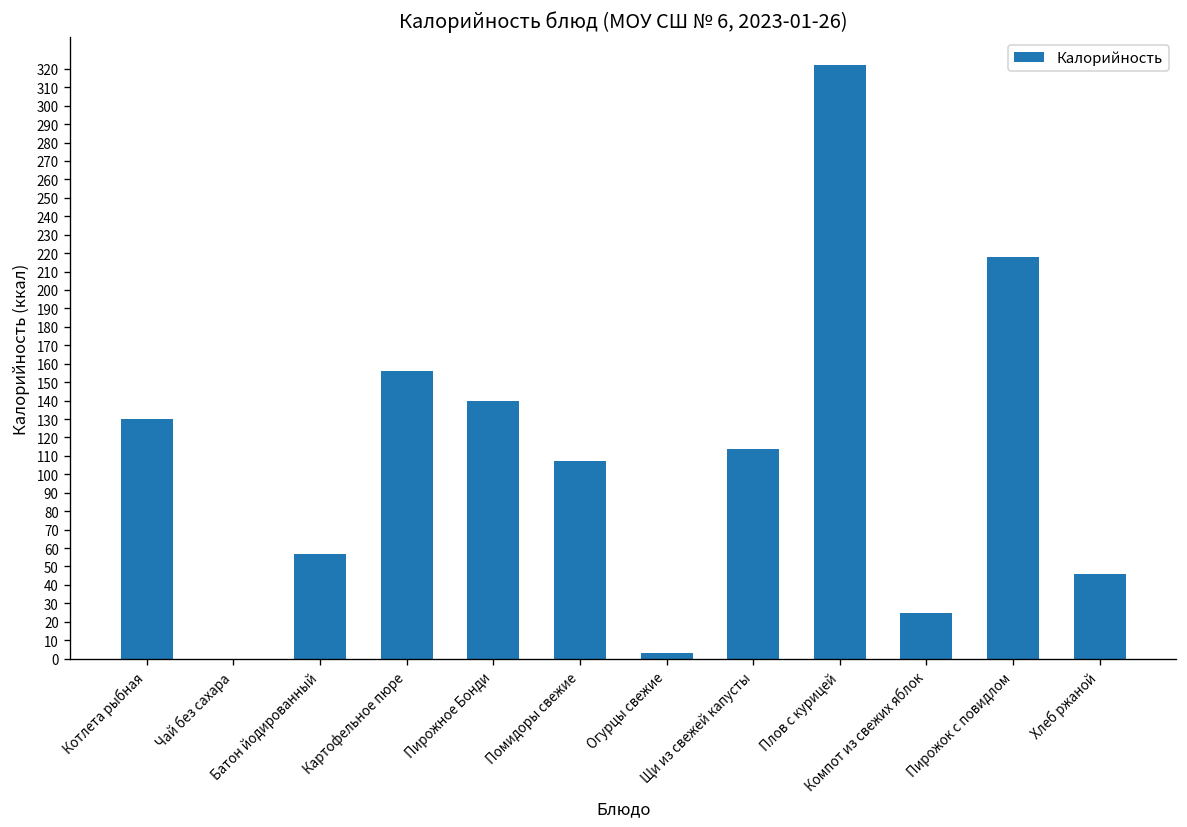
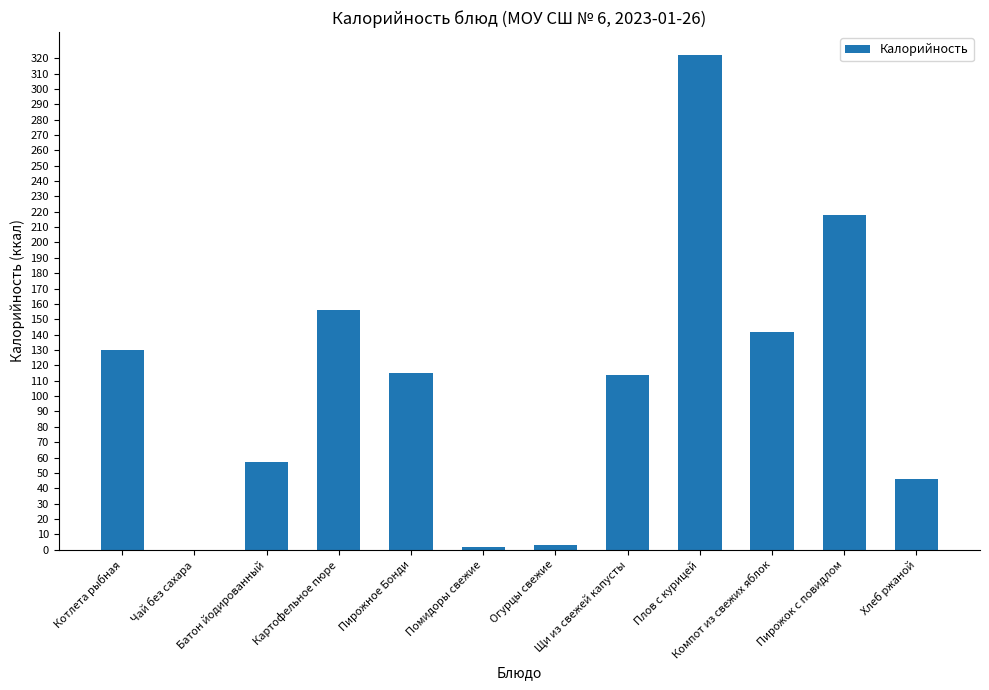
  {
    "Котлета рыбная": 130,
    "Чай без сахара": 0,
    "Батон йодированный": 57,
    "Картофельное пюре": 156,
-   "Пирожное Бонди": 140,
-   "Помидоры свежие": 107,
+   "Пирожное Бонди": 115,
+   "Помидоры свежие": 2,
    "Огурцы свежие": 3,
    "Щи из свежей капусты": 114,
    "Плов с курицей": 322,
-   "Компот из свежих яблок": 25,
+   "Компот из свежих яблок": 142,
    "Пирожок с повидлом": 218,
    "Хлеб ржаной": 46
  }
